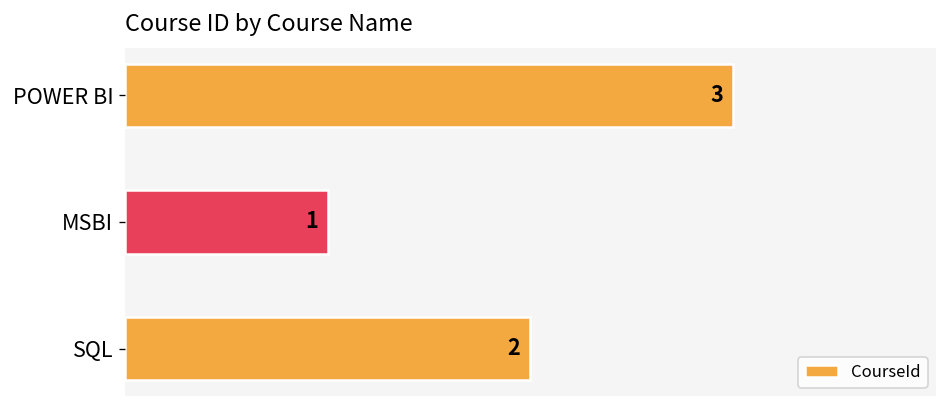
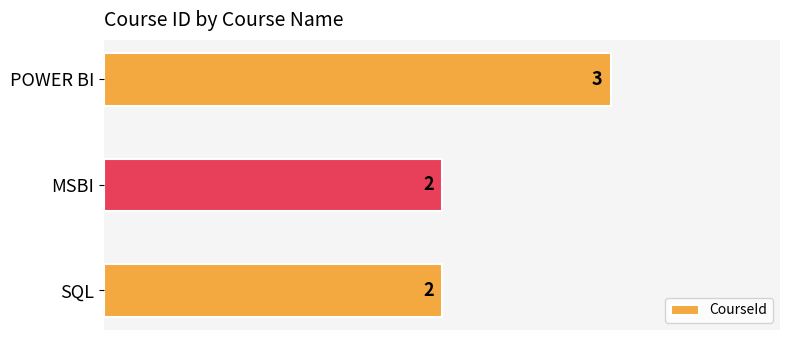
  {
    "POWER BI": 3,
-   "MSBI": 1,
+   "MSBI": 2,
    "SQL": 2
  }
